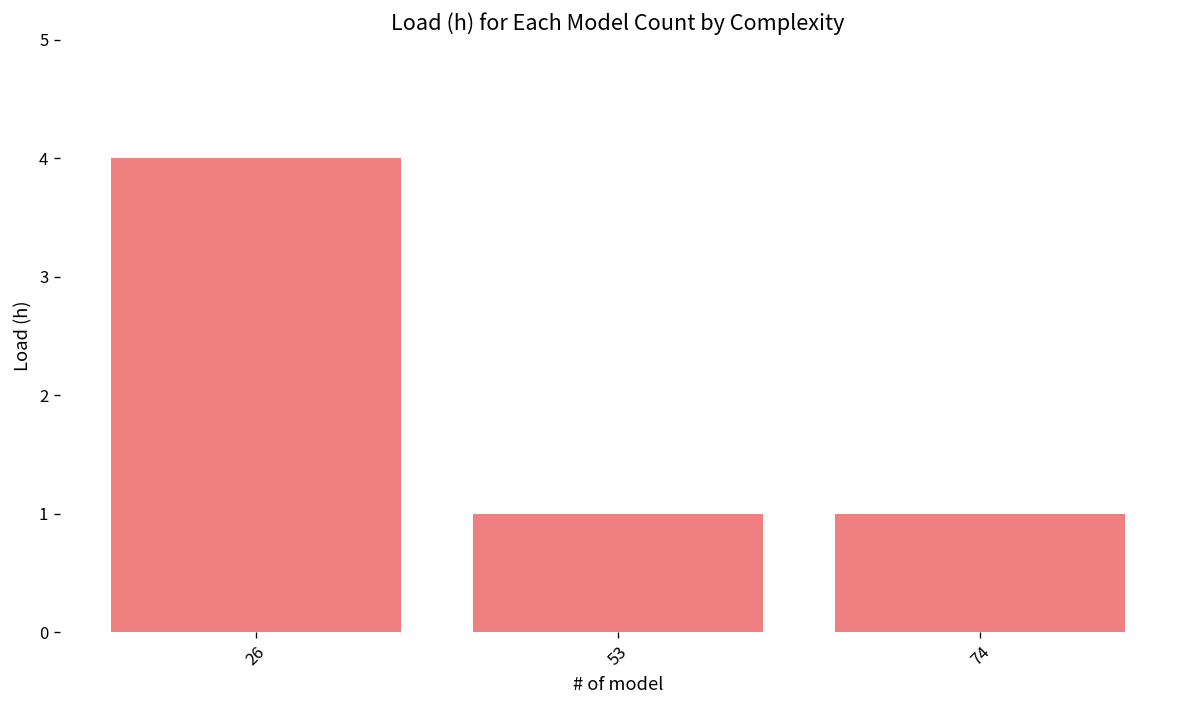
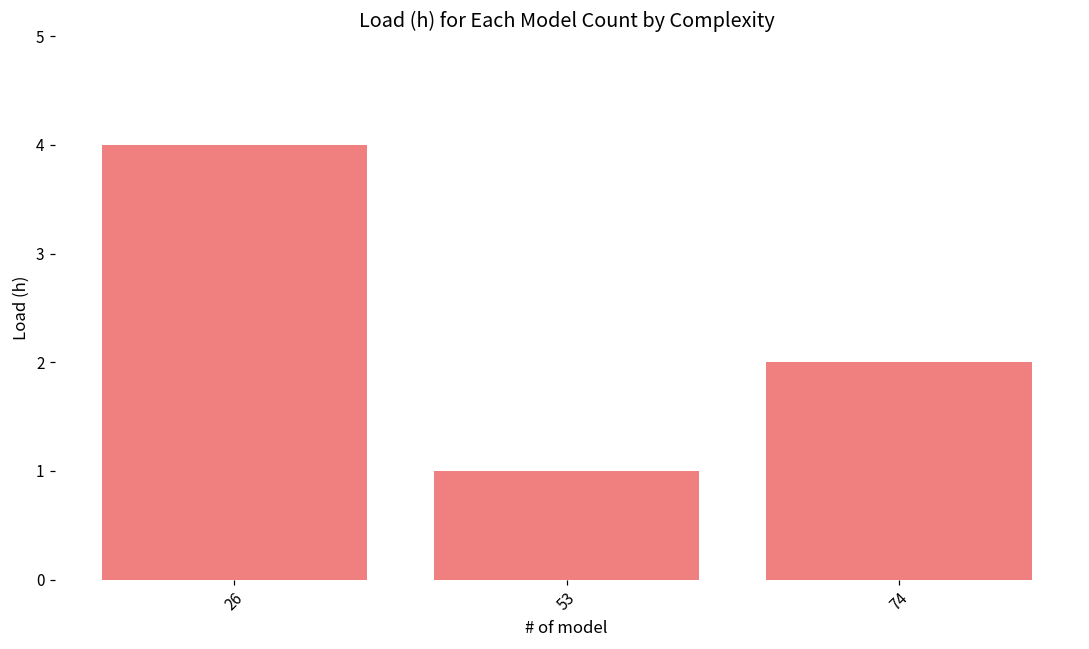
  {
    "26": 4,
    "53": 1,
-   "74": 1
+   "74": 2
  }
